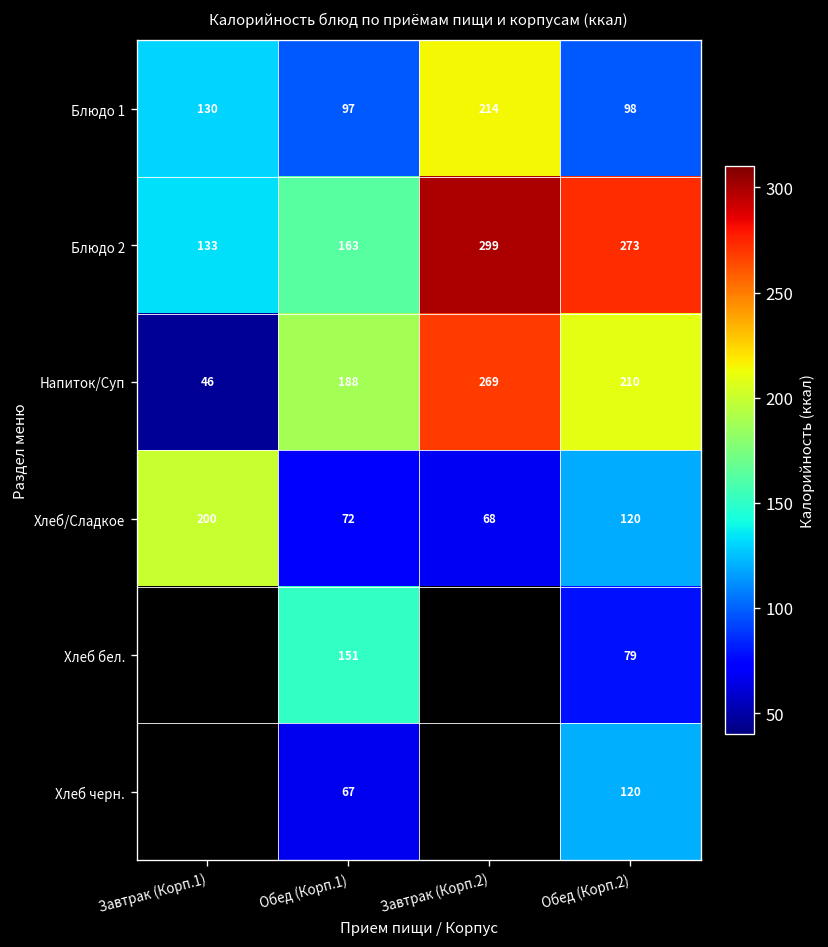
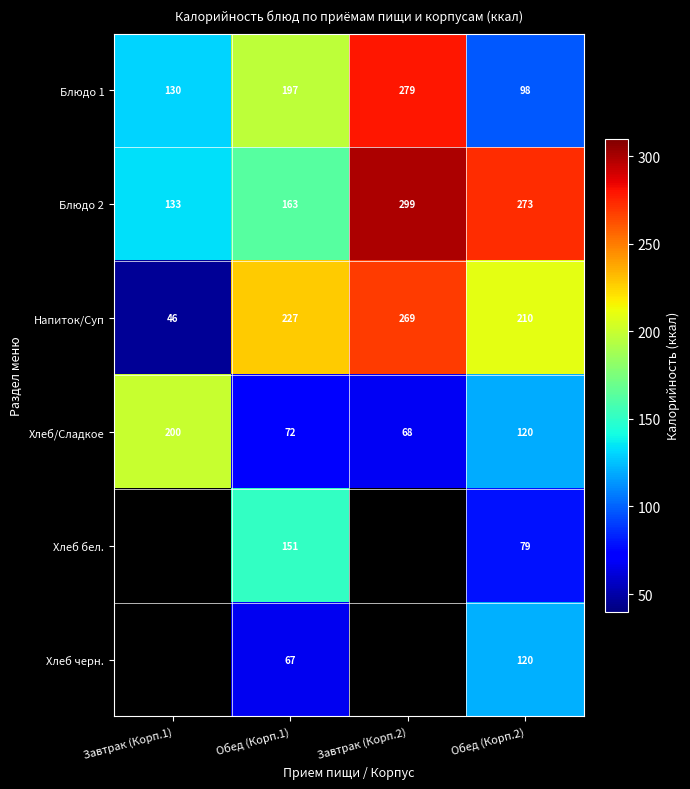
  {
    "Блюдо 1": {
      "Завтрак (Корп.1)": 130,
-     "Обед (Корп.1)": 97,
-     "Завтрак (Корп.2)": 214,
+     "Обед (Корп.1)": 197,
+     "Завтрак (Корп.2)": 279,
      "Обед (Корп.2)": 98
    },
    "Блюдо 2": {
      "Завтрак (Корп.1)": 133,
      "Обед (Корп.1)": 163,
      "Завтрак (Корп.2)": 299,
      "Обед (Корп.2)": 273
    },
    "Напиток/Суп": {
      "Завтрак (Корп.1)": 46,
-     "Обед (Корп.1)": 188,
+     "Обед (Корп.1)": 227,
      "Завтрак (Корп.2)": 269,
      "Обед (Корп.2)": 210
    },
    "Хлеб/Сладкое": {
      "Завтрак (Корп.1)": 200,
      "Обед (Корп.1)": 72,
      "Завтрак (Корп.2)": 68,
      "Обед (Корп.2)": 120
    },
    "Хлеб бел.": {
      "Обед (Корп.1)": 151,
      "Обед (Корп.2)": 79
    },
    "Хлеб черн.": {
      "Обед (Корп.1)": 67,
      "Обед (Корп.2)": 120
    }
  }
